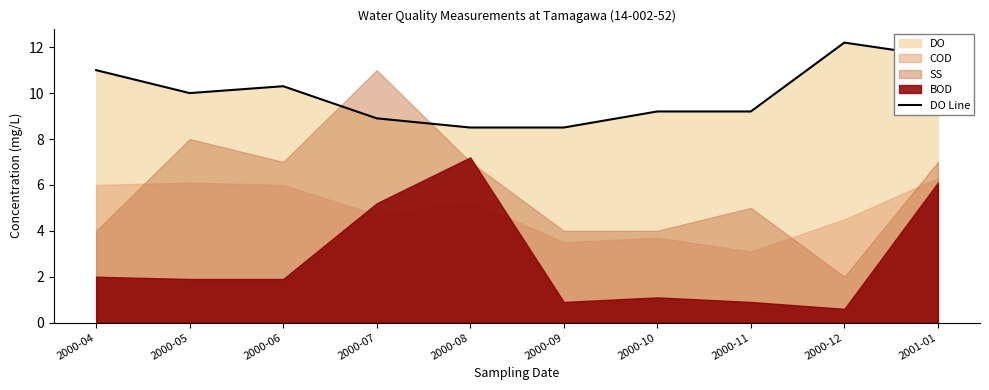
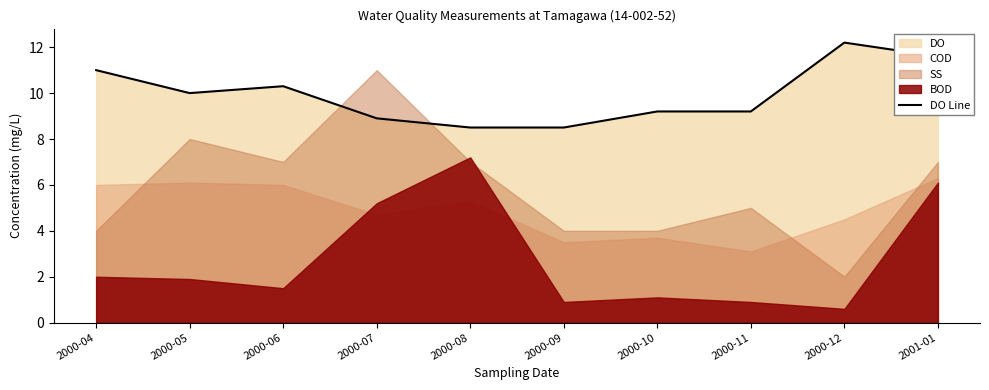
  {
    "BOD": {
      "2000-04": 2.0,
      "2000-05": 1.9,
-     "2000-06": 1.9,
+     "2000-06": 1.5,
      "2000-07": 5.2,
      "2000-08": 7.2,
      "2000-09": 0.9,
      "2000-10": 1.1,
      "2000-11": 0.9,
      "2000-12": 0.6,
      "2001-01": 6.1
    }
  }
